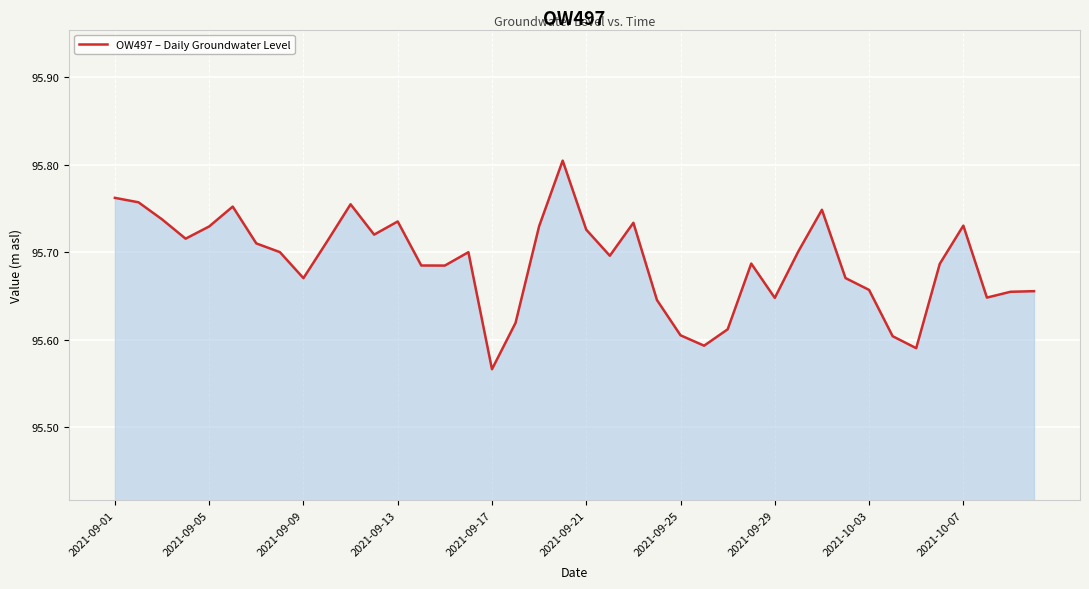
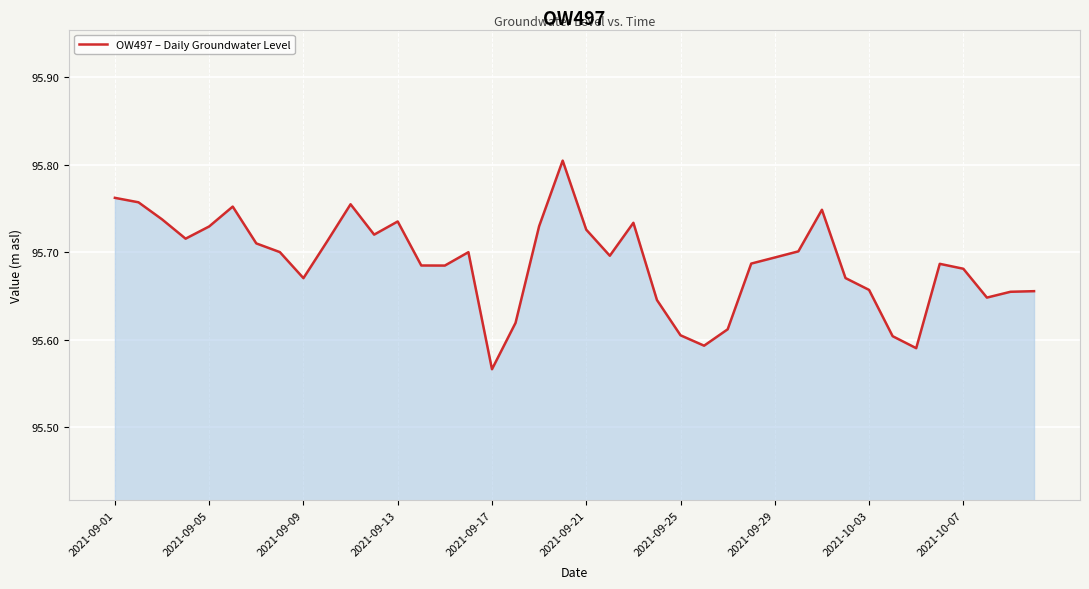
  {
    "2021-09-01": 95.76,
    "2021-09-05": 95.73,
    "2021-09-09": 95.67,
    "2021-09-13": 95.74,
    "2021-09-17": 95.57,
    "2021-09-21": 95.73,
    "2021-09-25": 95.60,
-   "2021-09-29": 95.65,
+   "2021-09-29": 95.69,
    "2021-10-03": 95.66,
-   "2021-10-07": 95.73
+   "2021-10-07": 95.68
  }
